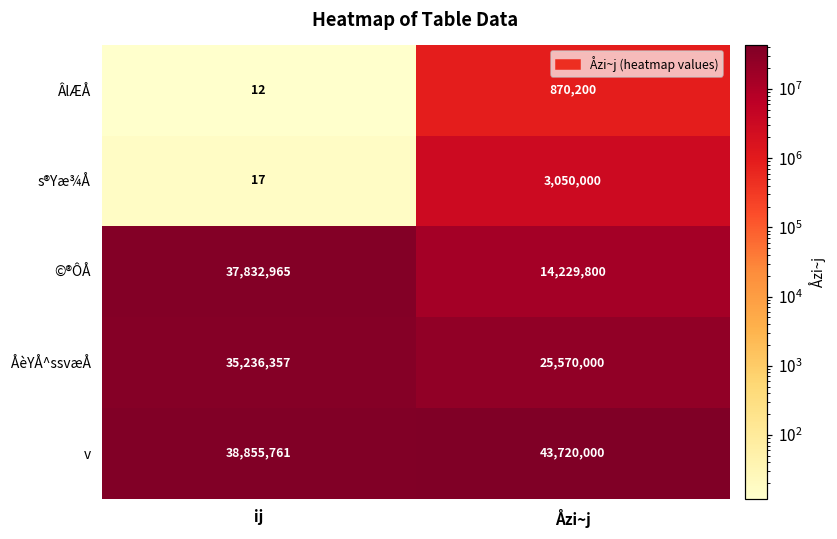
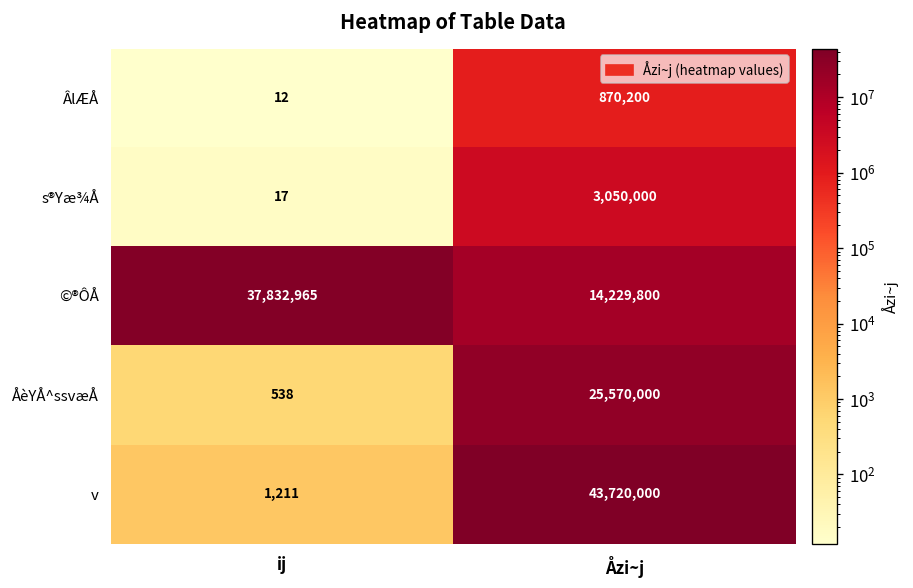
  {
    "ÂlÆÅ": {
      "ij": "12",
      "Åzi~j": "870,200"
    },
    "s®Yæ¾Å": {
      "ij": "17",
      "Åzi~j": "3,050,000"
    },
    "©®ÔÅ": {
      "ij": "37,832,965",
      "Åzi~j": "14,229,800"
    },
    "ÅèYÅ^ssvæÅ": {
-     "ij": "35,236,357",
+     "ij": "538",
      "Åzi~j": "25,570,000"
    },
    "v": {
-     "ij": "38,855,761",
+     "ij": "1,211",
      "Åzi~j": "43,720,000"
    }
  }
